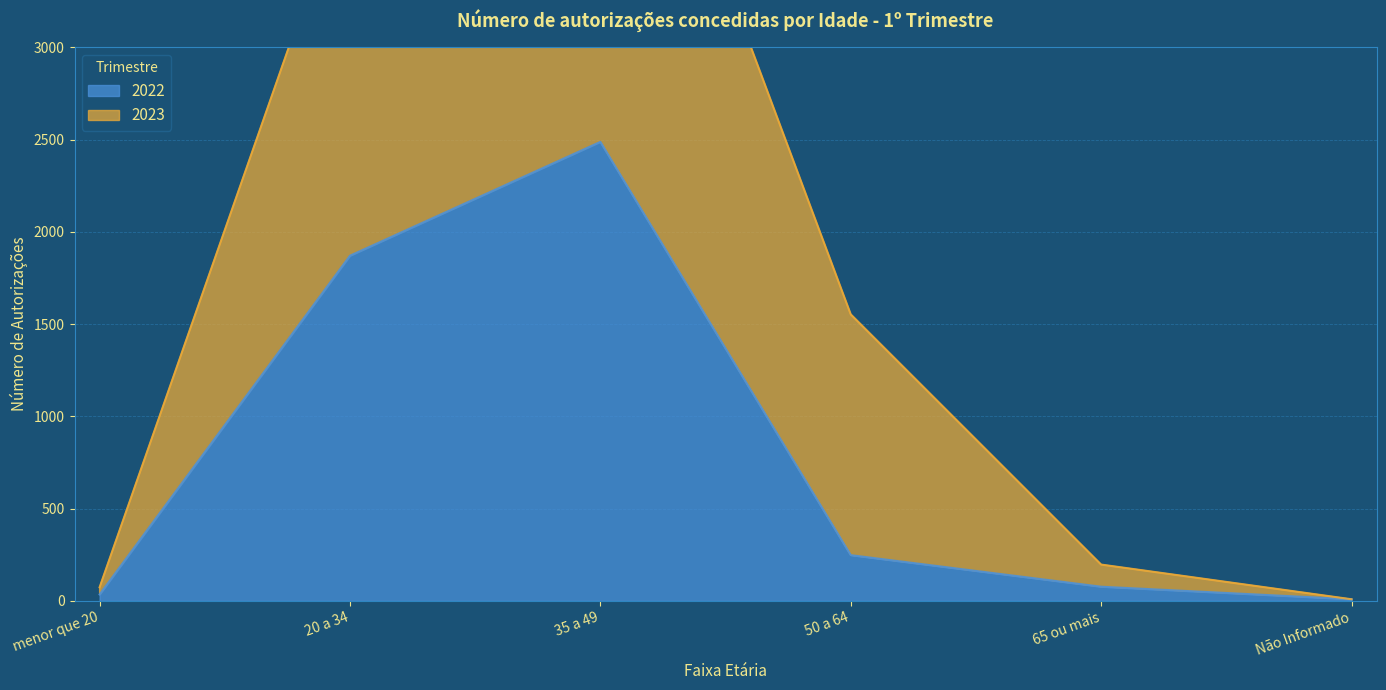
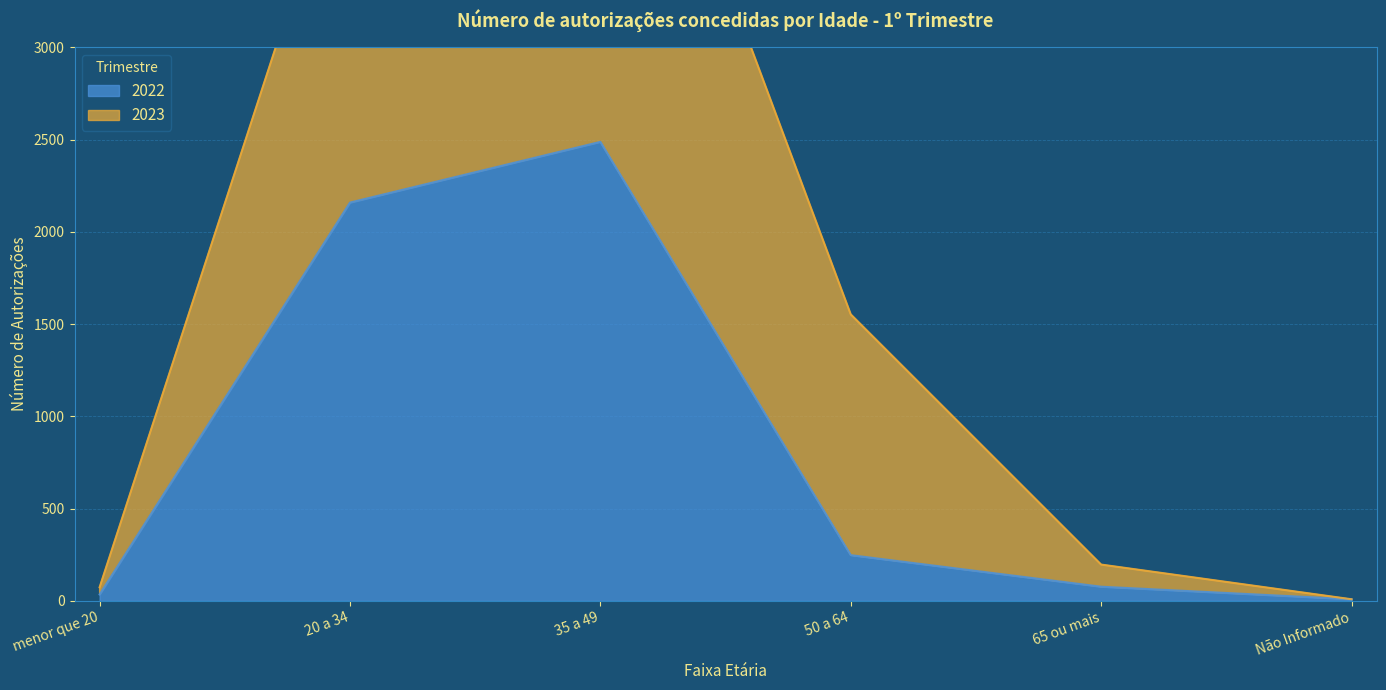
  {
    "2022": {
      "menor que 20": 40,
-     "20 a 34": 1870,
+     "20 a 34": 2160,
      "35 a 49": 2490,
      "50 a 64": 250,
      "65 ou mais": 80
    },
    "2023": {
      "menor que 20": 40,
      "50 a 64": 1310,
      "65 ou mais": 120
    }
  }
